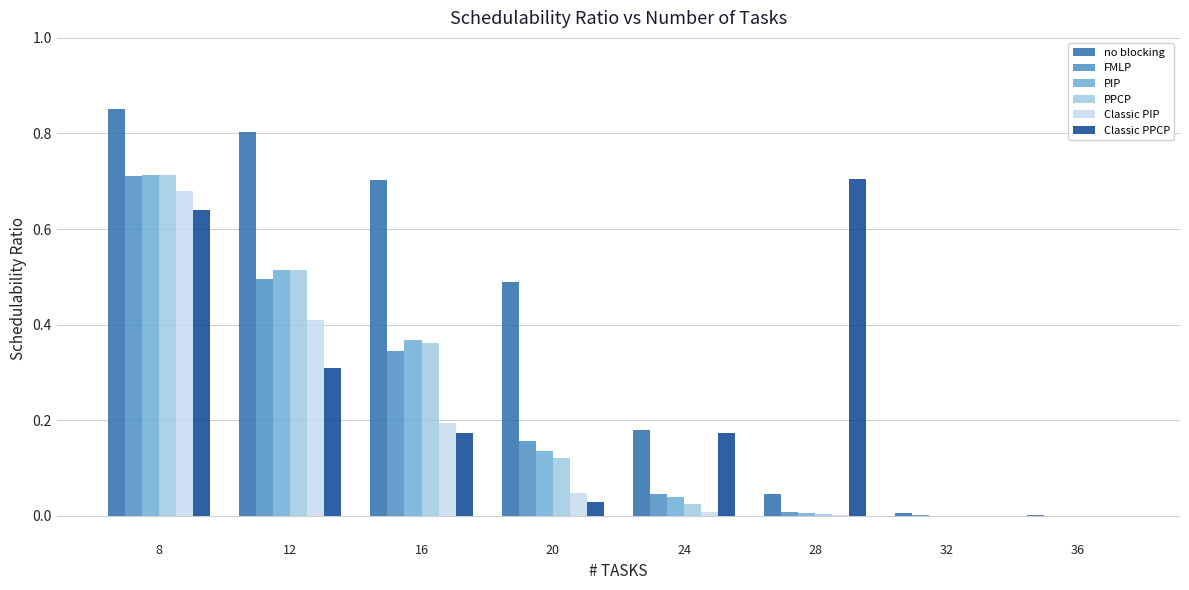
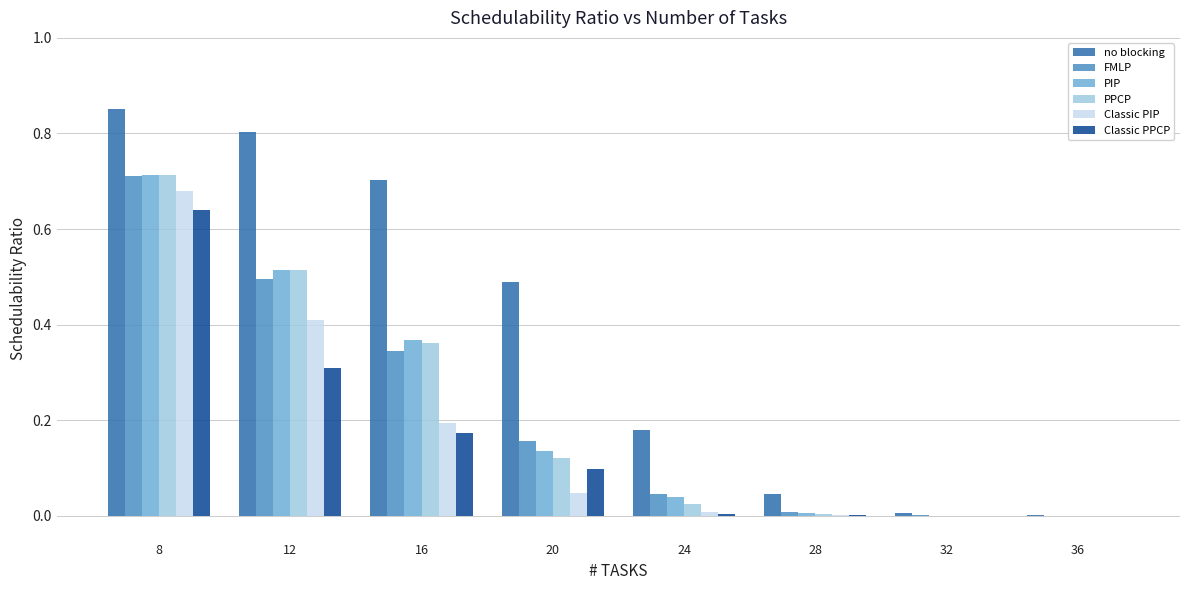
  {
    "Classic PPCP": {
      "8": 0.64,
      "12": 0.31,
      "16": 0.17,
-     "20": 0.03,
-     "24": 0.17,
-     "28": 0.70,
+     "20": 0.10,
+     "24": 0.00,
+     "28": 0.00,
      "32": 0.00,
      "36": 0.00
    }
  }
